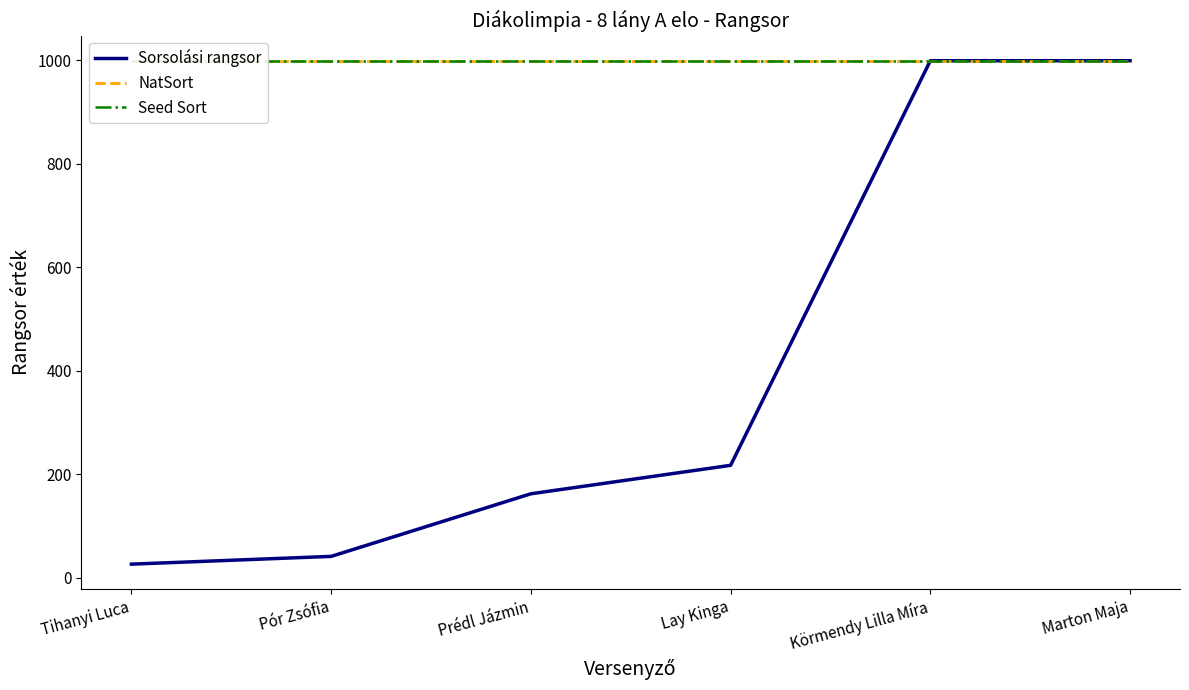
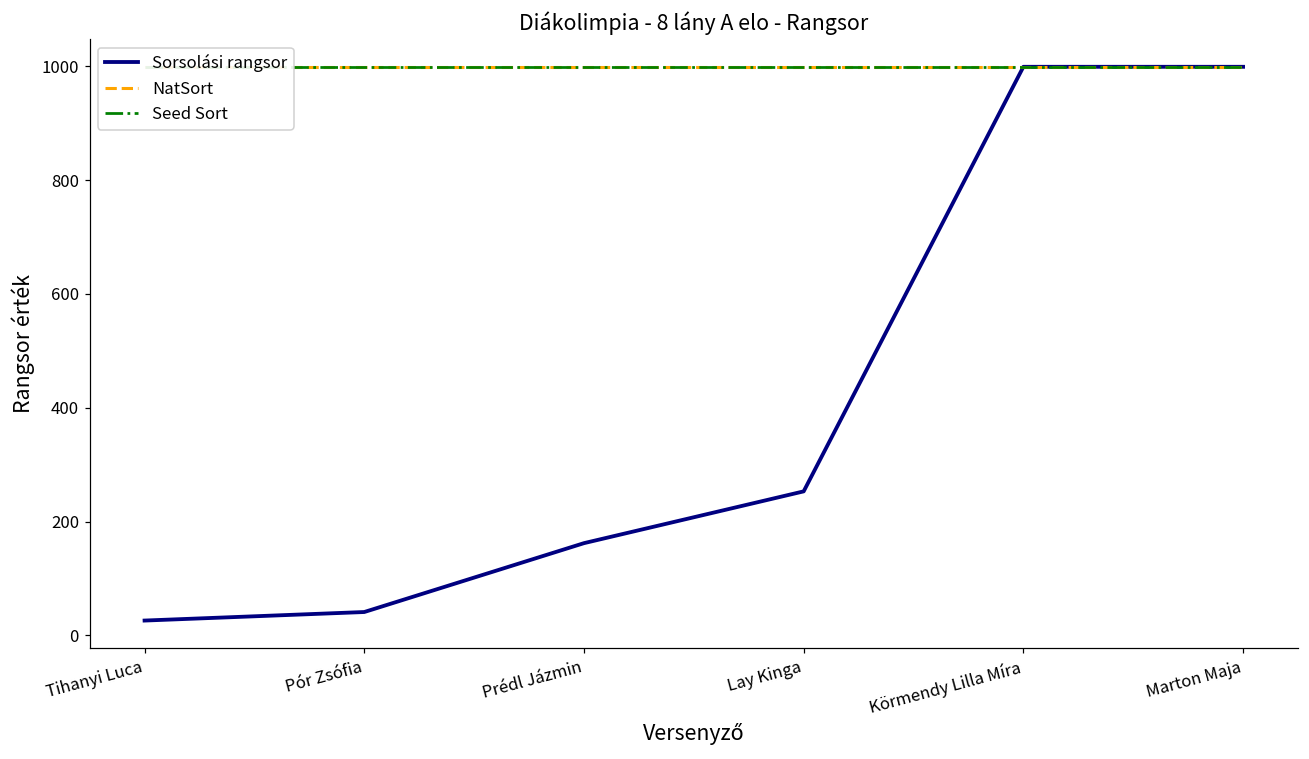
  {
    "Sorsolási rangsor": {
      "Tihanyi Luca": 30,
      "Pór Zsófia": 40,
      "Prédl Jázmin": 160,
-     "Lay Kinga": 220
+     "Lay Kinga": 250
    },
    "Seed Sort": {
      "Pór Zsófia": 1000,
      "Prédl Jázmin": 1000,
      "Lay Kinga": 1000
    }
  }
